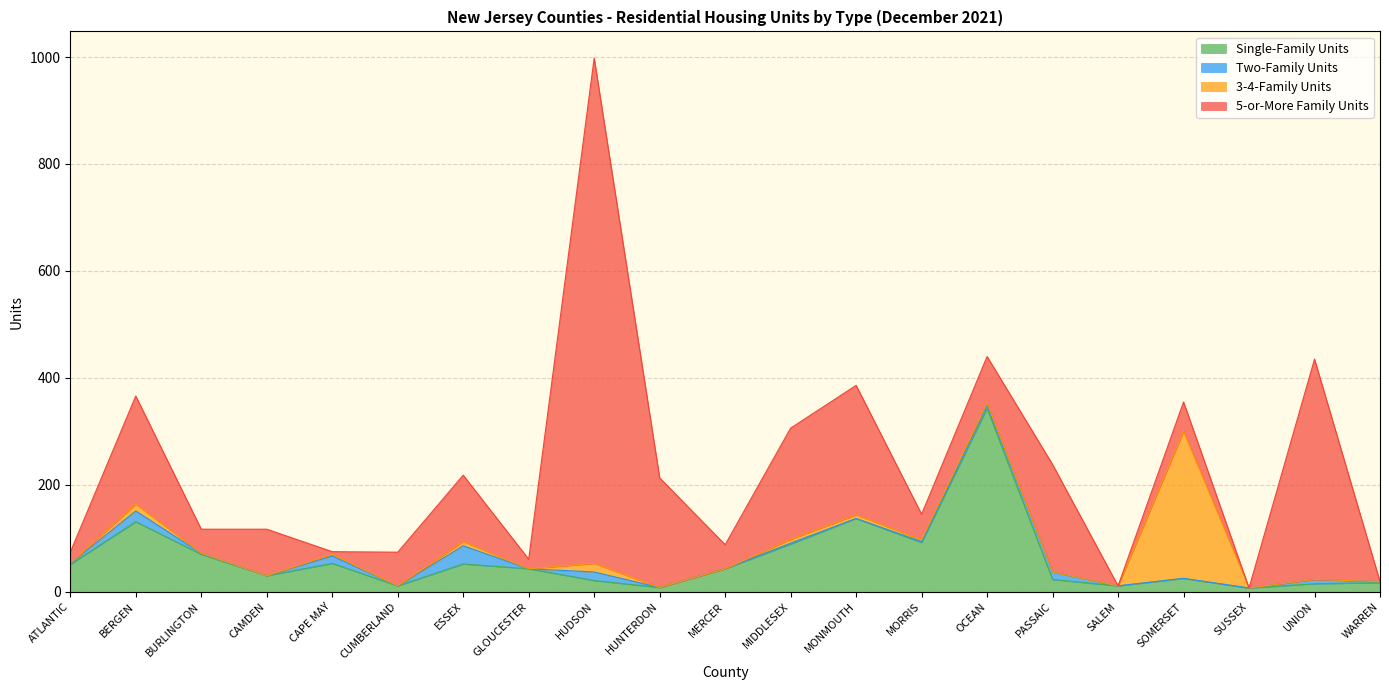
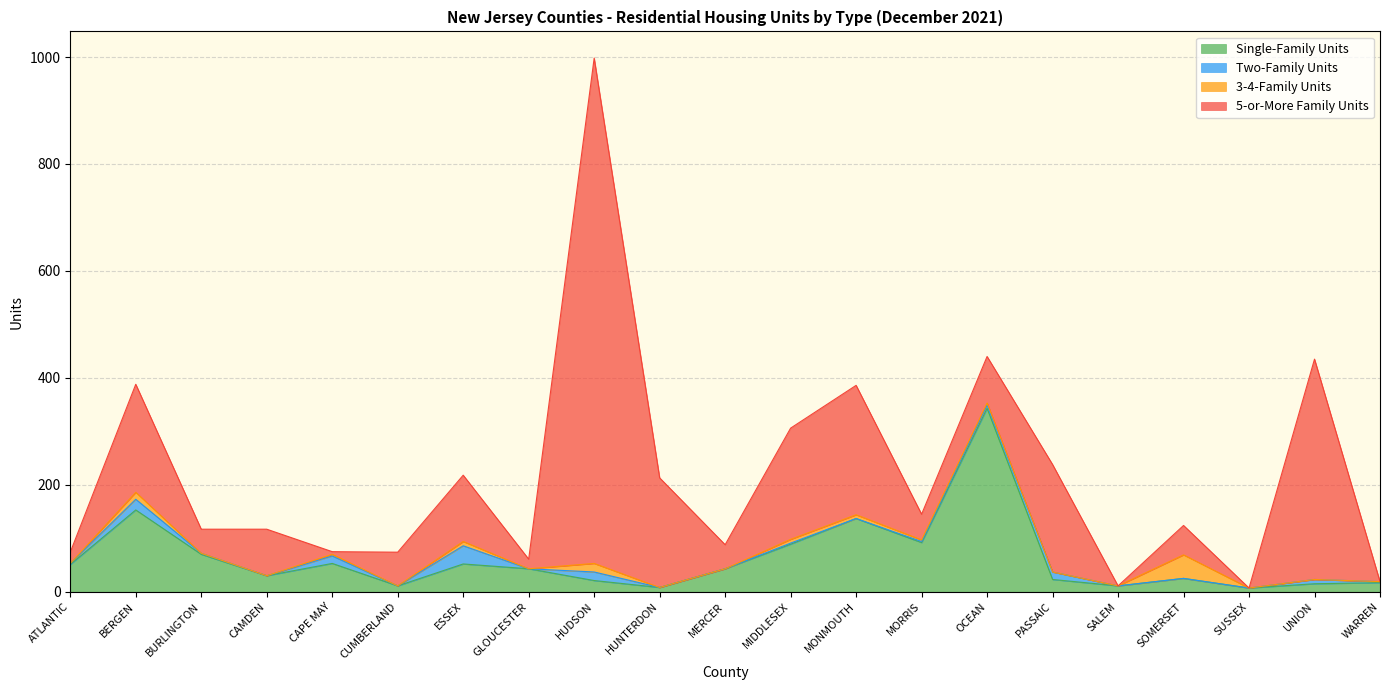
  {
    "Single-Family Units": {
-     "BERGEN": 130,
+     "BERGEN": 150,
      "CAPE MAY": 50,
      "ESSEX": 50,
      "HUDSON": 20,
      "OCEAN": 340,
      "PASSAIC": 20,
      "UNION": 20
    },
    "Two-Family Units": {
      "BERGEN": 20,
      "ESSEX": 30,
      "HUDSON": 20
    },
    "3-4-Family Units": {
      "BERGEN": 10,
      "ESSEX": 10,
      "HUDSON": 20,
      "MIDDLESEX": 10,
      "MONMOUTH": 10,
-     "SOMERSET": 280
+     "SOMERSET": 40
    },
    "5-or-More Family Units": {
      "ATLANTIC": 20,
      "BERGEN": 200,
      "BURLINGTON": 50,
      "CAMDEN": 90,
      "CAPE MAY": 10,
      "CUMBERLAND": 60,
      "ESSEX": 120,
      "GLOUCESTER": 20,
      "HUDSON": 950,
      "HUNTERDON": 210,
      "MERCER": 50,
      "MIDDLESEX": 210,
      "MONMOUTH": 240,
      "MORRIS": 50,
      "OCEAN": 90,
      "PASSAIC": 200,
      "SOMERSET": 60,
      "UNION": 410
    }
  }
